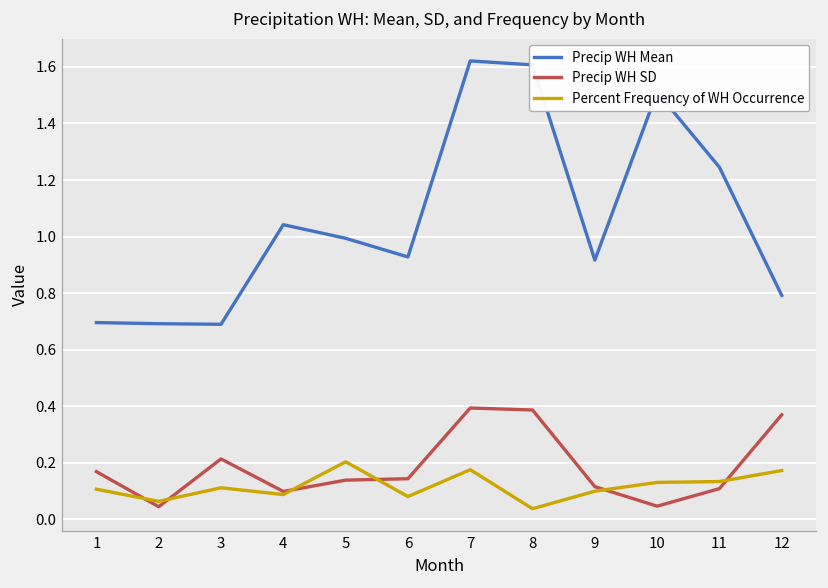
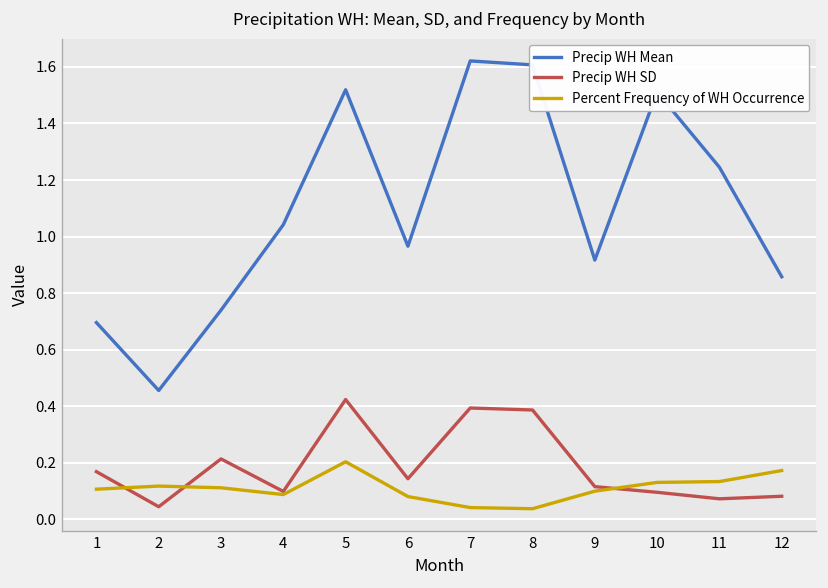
  {
    "Precip WH Mean": {
      "1": 0.70,
-     "2": 0.69,
-     "3": 0.69,
+     "2": 0.46,
+     "3": 0.74,
      "4": 1.04,
-     "5": 0.99,
-     "6": 0.93,
+     "5": 1.52,
+     "6": 0.97,
      "7": 1.62,
      "9": 0.92,
      "11": 1.25,
-     "12": 0.79
+     "12": 0.86
    },
    "Precip WH SD": {
      "1": 0.17,
      "2": 0.05,
      "3": 0.21,
      "4": 0.10,
-     "5": 0.14,
+     "5": 0.42,
      "6": 0.14,
      "7": 0.39,
      "8": 0.39,
      "9": 0.12,
-     "10": 0.05,
-     "11": 0.11,
-     "12": 0.37
+     "10": 0.10,
+     "11": 0.07,
+     "12": 0.08
    },
    "Percent Frequency of WH Occurrence": {
      "1": 0.11,
-     "2": 0.06,
+     "2": 0.12,
      "3": 0.11,
      "4": 0.09,
      "5": 0.20,
      "6": 0.08,
-     "7": 0.18,
+     "7": 0.04,
      "8": 0.04,
      "9": 0.10,
      "10": 0.13,
      "11": 0.13,
      "12": 0.17
    }
  }
